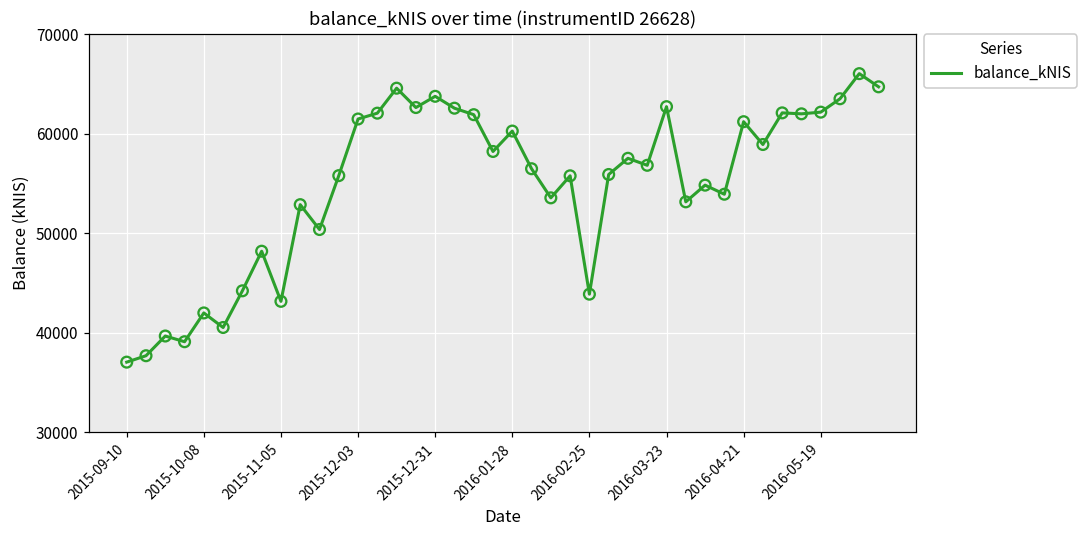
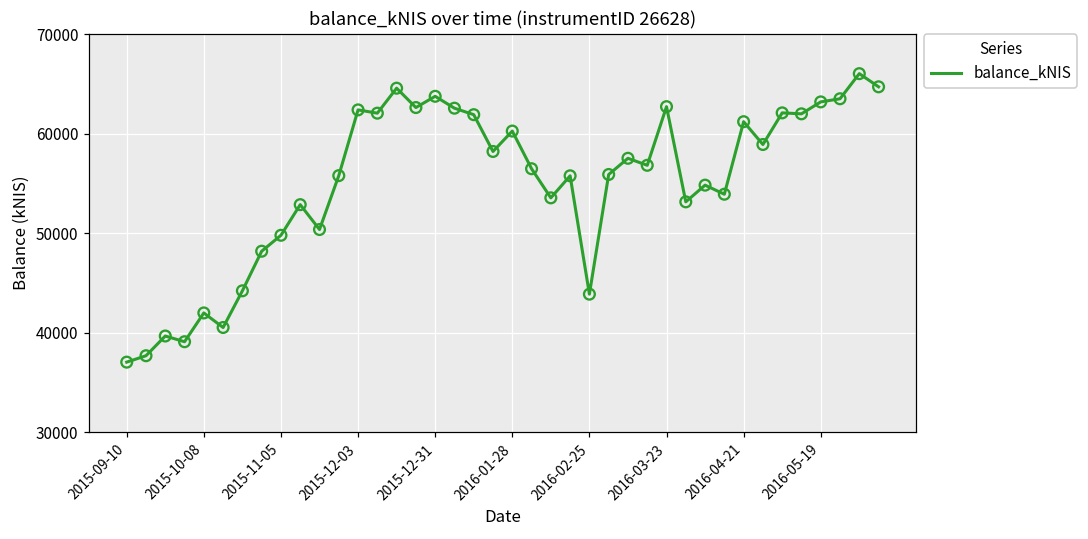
  {
    "2015-09-10": 37000,
    "2015-10-08": 42000,
-   "2015-11-05": 43000,
-   "2015-12-03": 61000,
+   "2015-11-05": 50000,
+   "2015-12-03": 62000,
    "2015-12-31": 64000,
    "2016-01-28": 60000,
    "2016-02-25": 44000,
    "2016-03-23": 63000,
    "2016-04-21": 61000,
-   "2016-05-19": 62000
+   "2016-05-19": 63000
  }
